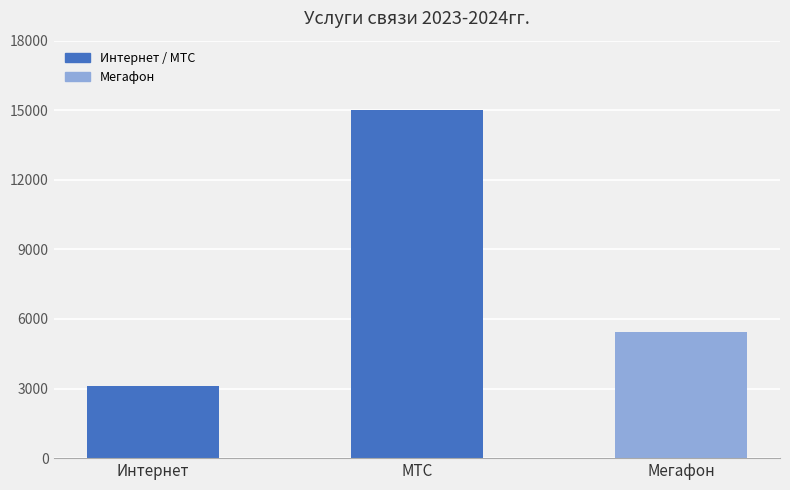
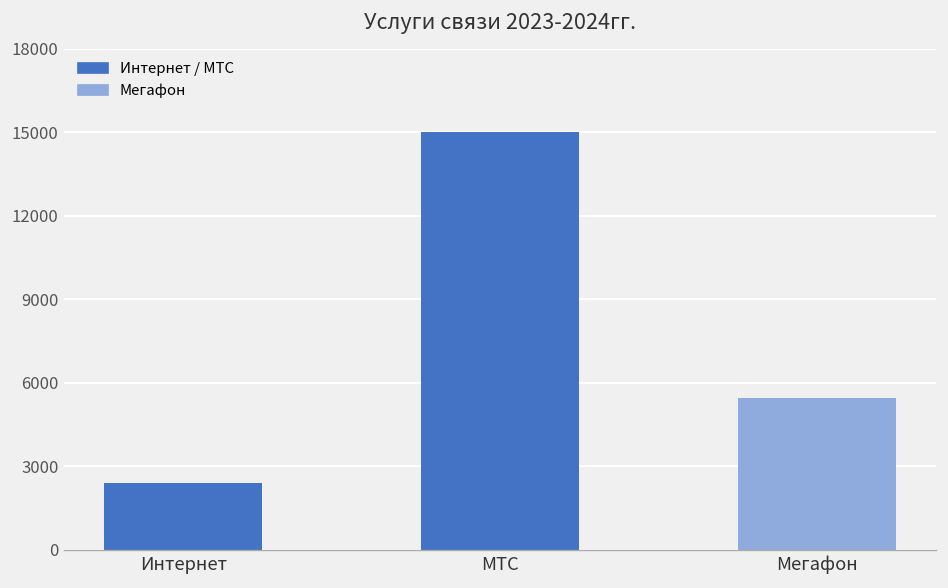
  {
-   "Интернет": 3100,
+   "Интернет": 2400,
    "МТС": 15000,
    "Мегафон": 5500
  }
